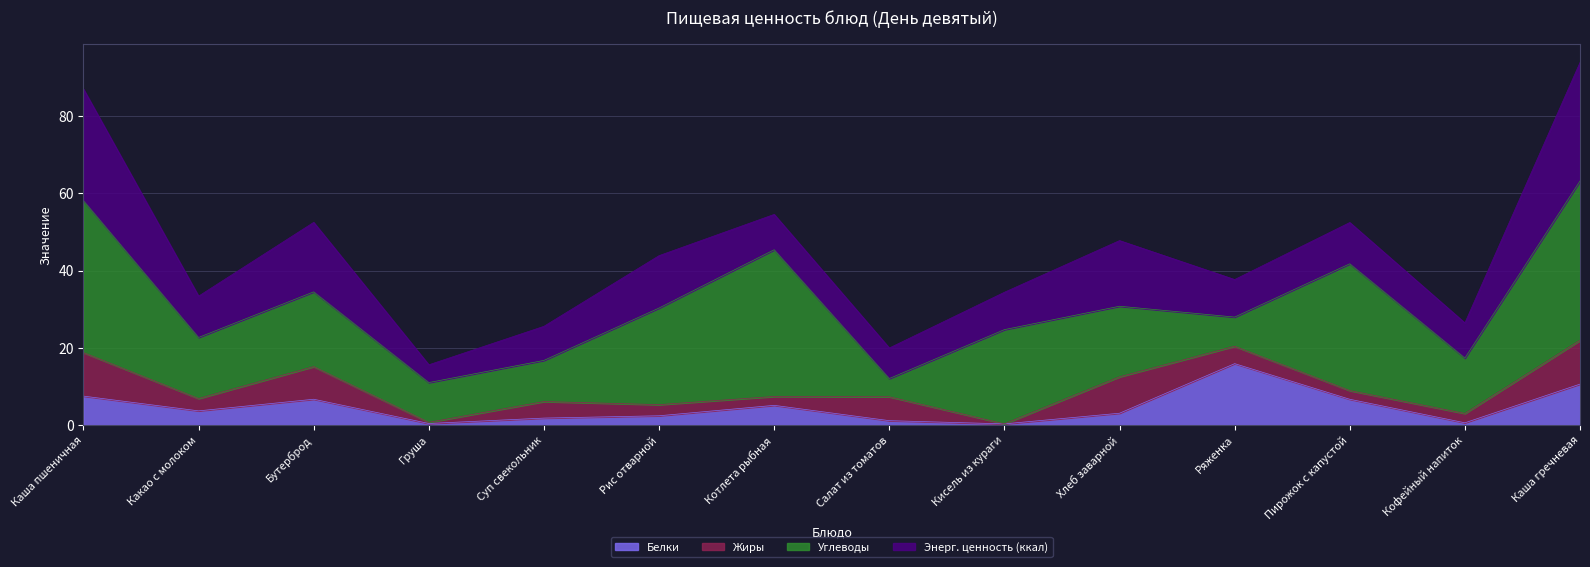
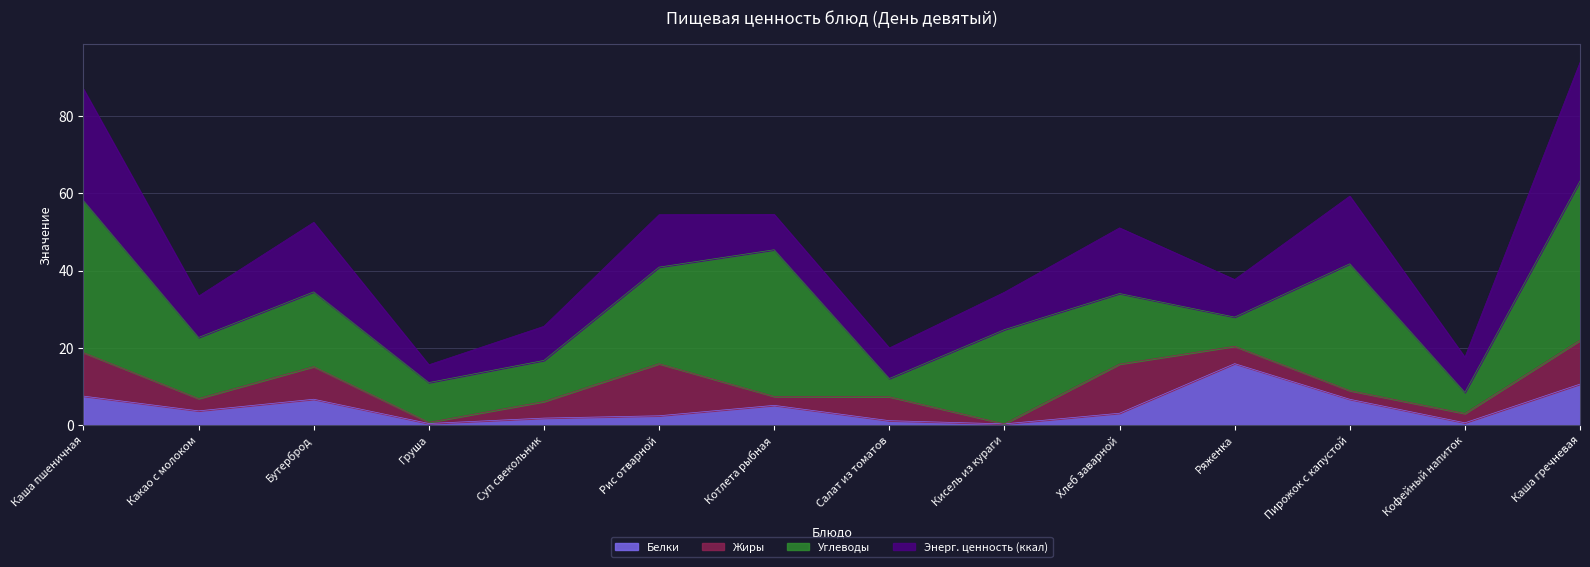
  {
    "Белки": {
      "Каша пшеничная": 7,
      "Какао с молоком": 4,
      "Бутерброд": 7,
      "Суп свекольник": 2,
      "Рис отварной": 2,
      "Котлета рыбная": 5,
      "Салат из томатов": 1,
      "Хлеб заварной": 3,
      "Ряженка": 16,
      "Пирожок с капустой": 7,
      "Кофейный напиток": 1,
      "Каша гречневая": 11
    },
    "Жиры": {
      "Каша пшеничная": 11,
      "Какао с молоком": 3,
      "Бутерброд": 8,
      "Суп свекольник": 4,
-     "Рис отварной": 3,
+     "Рис отварной": 13,
      "Котлета рыбная": 2,
      "Салат из томатов": 6,
-     "Хлеб заварной": 9,
+     "Хлеб заварной": 13,
      "Ряженка": 4,
      "Пирожок с капустой": 2,
      "Кофейный напиток": 2,
      "Каша гречневая": 11
    },
    "Углеводы": {
      "Каша пшеничная": 39,
      "Какао с молоком": 16,
      "Бутерброд": 19,
      "Груша": 10,
      "Суп свекольник": 11,
      "Рис отварной": 25,
      "Котлета рыбная": 38,
      "Салат из томатов": 5,
      "Кисель из кураги": 24,
      "Хлеб заварной": 18,
      "Ряженка": 8,
      "Пирожок с капустой": 33,
-     "Кофейный напиток": 14,
+     "Кофейный напиток": 5,
      "Каша гречневая": 41
    },
    "Энерг. ценность (ккал)": {
      "Каша пшеничная": 29,
      "Какао с молоком": 11,
      "Бутерброд": 18,
      "Груша": 5,
      "Суп свекольник": 9,
      "Рис отварной": 14,
      "Котлета рыбная": 9,
      "Салат из томатов": 8,
      "Кисель из кураги": 10,
      "Хлеб заварной": 17,
      "Ряженка": 10,
-     "Пирожок с капустой": 11,
+     "Пирожок с капустой": 18,
      "Кофейный напиток": 9,
      "Каша гречневая": 31
    }
  }
